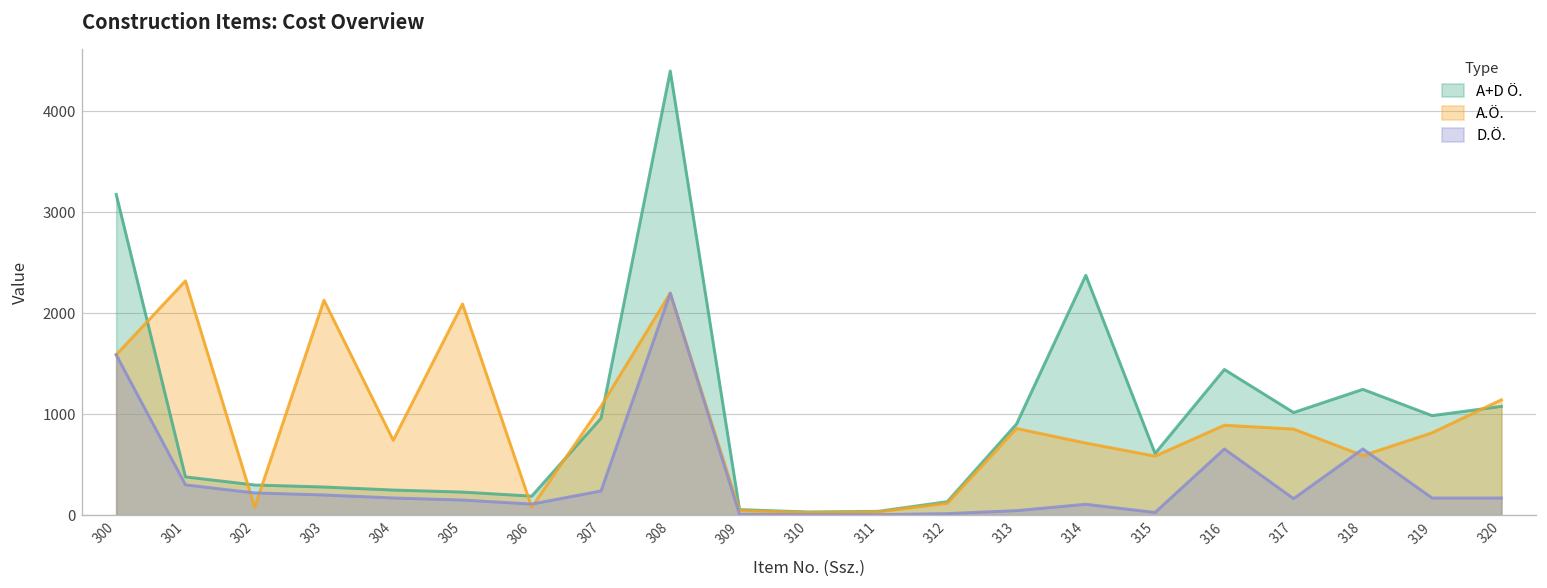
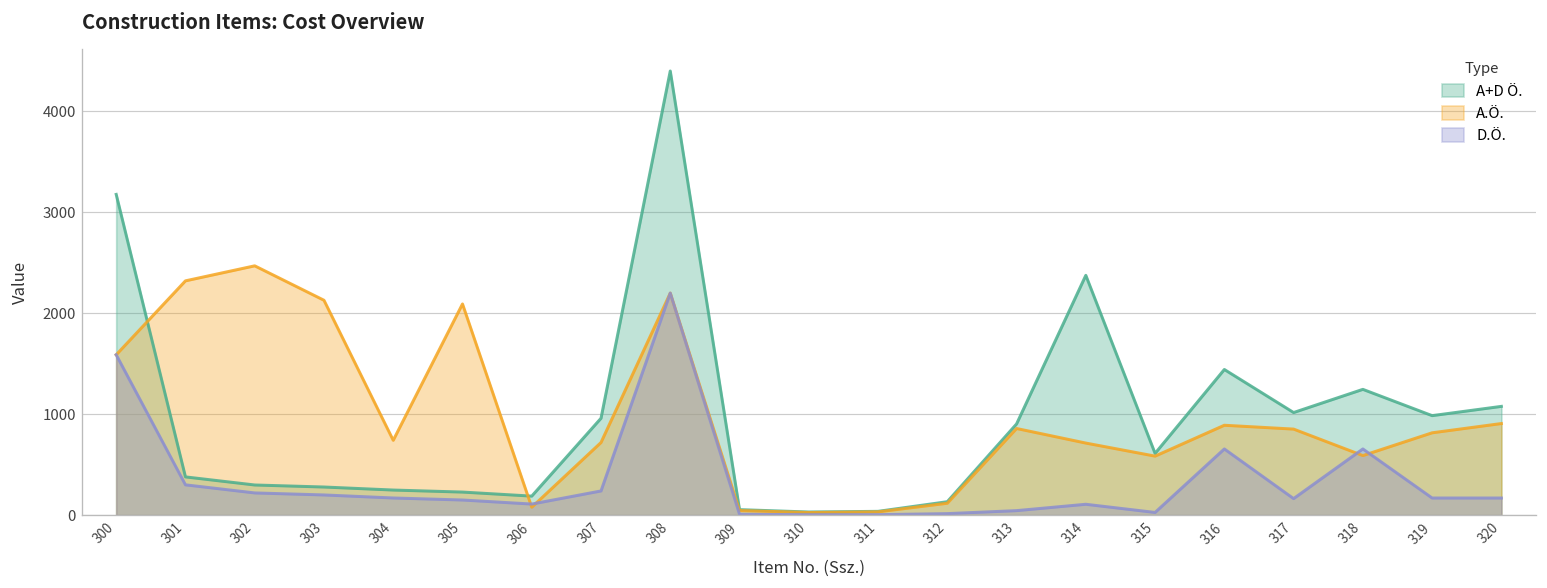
  {
    "A.Ö.": {
      "301": 2300,
-     "302": 100,
+     "302": 2500,
      "303": 2100,
      "304": 700,
      "305": 2100,
      "306": 100,
-     "307": 1100,
+     "307": 700,
      "313": 900,
      "314": 700,
      "316": 900,
      "317": 900,
      "318": 600,
      "319": 800,
-     "320": 1100
+     "320": 900
    }
  }
